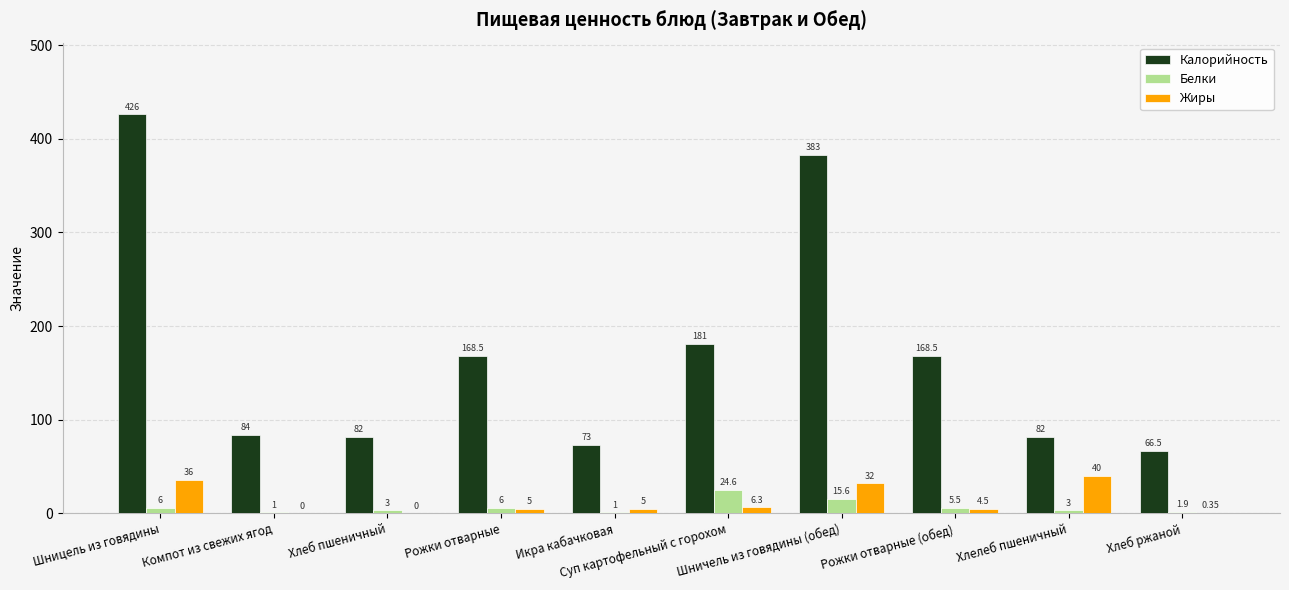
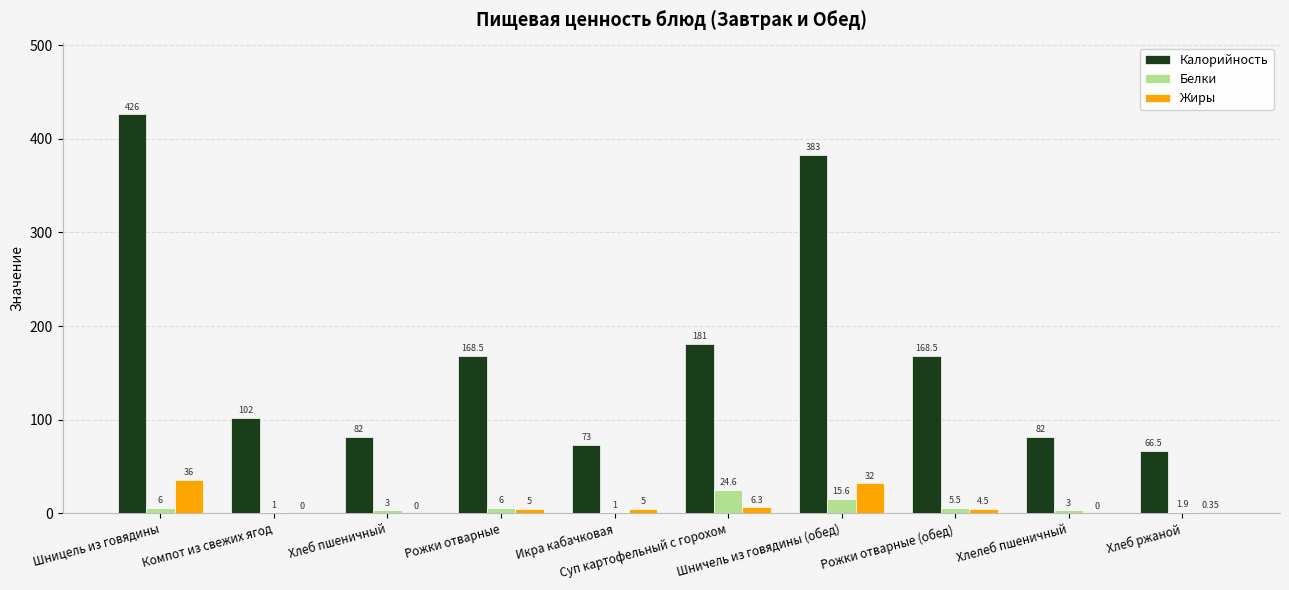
  {
    "Калорийность": {
      "Шницель из говядины": 426,
-     "Компот из свежих ягод": 84,
+     "Компот из свежих ягод": 102,
      "Хлеб пшеничный": 82,
      "Рожки отварные": 168.5,
      "Икра кабачковая": 73,
      "Суп картофельный с горохом": 181,
      "Шничель из говядины (обед)": 383,
      "Рожки отварные (обед)": 168.5,
      "Хлелеб пшеничный": 82,
      "Хлеб ржаной": 66.5
    },
    "Белки": {
      "Шницель из говядины": 6,
      "Компот из свежих ягод": 1,
      "Хлеб пшеничный": 3,
      "Рожки отварные": 6,
      "Икра кабачковая": 1,
      "Суп картофельный с горохом": 24.6,
      "Шничель из говядины (обед)": 15.6,
      "Рожки отварные (обед)": 5.5,
      "Хлелеб пшеничный": 3,
      "Хлеб ржаной": 1.9
    },
    "Жиры": {
      "Шницель из говядины": 36,
      "Компот из свежих ягод": 0,
      "Хлеб пшеничный": 0,
      "Рожки отварные": 5,
      "Икра кабачковая": 5,
      "Суп картофельный с горохом": 6.3,
      "Шничель из говядины (обед)": 32,
      "Рожки отварные (обед)": 4.5,
-     "Хлелеб пшеничный": 40,
+     "Хлелеб пшеничный": 0,
      "Хлеб ржаной": 0.35
    }
  }
